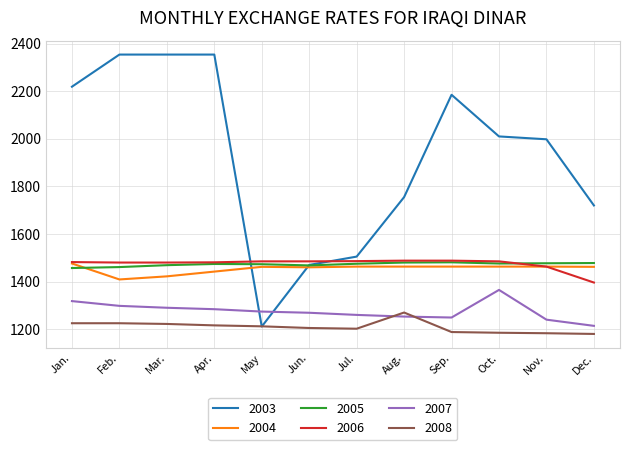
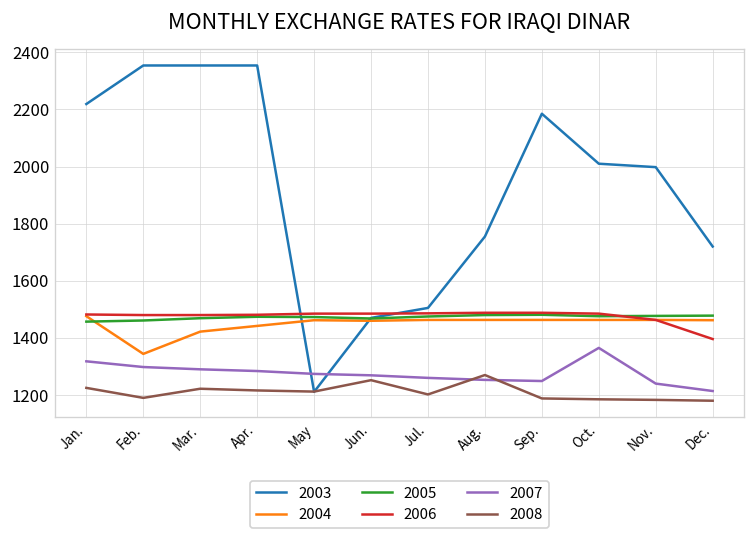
  {
    "2003": {
      "Jan.": 2220,
      "Feb.": 2350,
      "Mar.": 2350,
      "Apr.": 2350,
      "Jul.": 1510,
      "Aug.": 1760,
      "Sep.": 2190,
      "Oct.": 2010,
      "Nov.": 2000,
      "Dec.": 1720
    },
    "2004": {
-     "Feb.": 1410,
+     "Feb.": 1340,
      "Mar.": 1420,
      "Apr.": 1440,
      "May": 1460,
      "Jul.": 1460,
      "Aug.": 1460,
      "Sep.": 1460,
      "Oct.": 1460,
      "Dec.": 1460
    },
    "2005": {
      "Jan.": 1460,
      "Feb.": 1460,
      "Mar.": 1470,
      "May": 1470,
      "Jul.": 1480,
      "Nov.": 1480,
      "Dec.": 1480
    },
    "2006": {
      "Feb.": 1480,
      "Mar.": 1480,
      "May": 1490,
      "Jun.": 1490,
      "Jul.": 1490,
      "Dec.": 1400
    },
    "2007": {
      "Jan.": 1320,
      "Feb.": 1300,
      "Mar.": 1290,
      "Apr.": 1280,
      "May": 1270,
      "Jun.": 1270,
      "Jul.": 1260,
      "Aug.": 1250,
      "Sep.": 1250,
      "Oct.": 1370,
      "Nov.": 1240,
      "Dec.": 1210
    },
    "2008": {
      "Jan.": 1230,
-     "Feb.": 1230,
+     "Feb.": 1190,
      "Mar.": 1220,
      "Apr.": 1220,
-     "Jun.": 1210,
+     "Jun.": 1250,
      "Jul.": 1200,
      "Aug.": 1270,
      "Sep.": 1190,
      "Oct.": 1190,
      "Nov.": 1180,
      "Dec.": 1180
    }
  }
